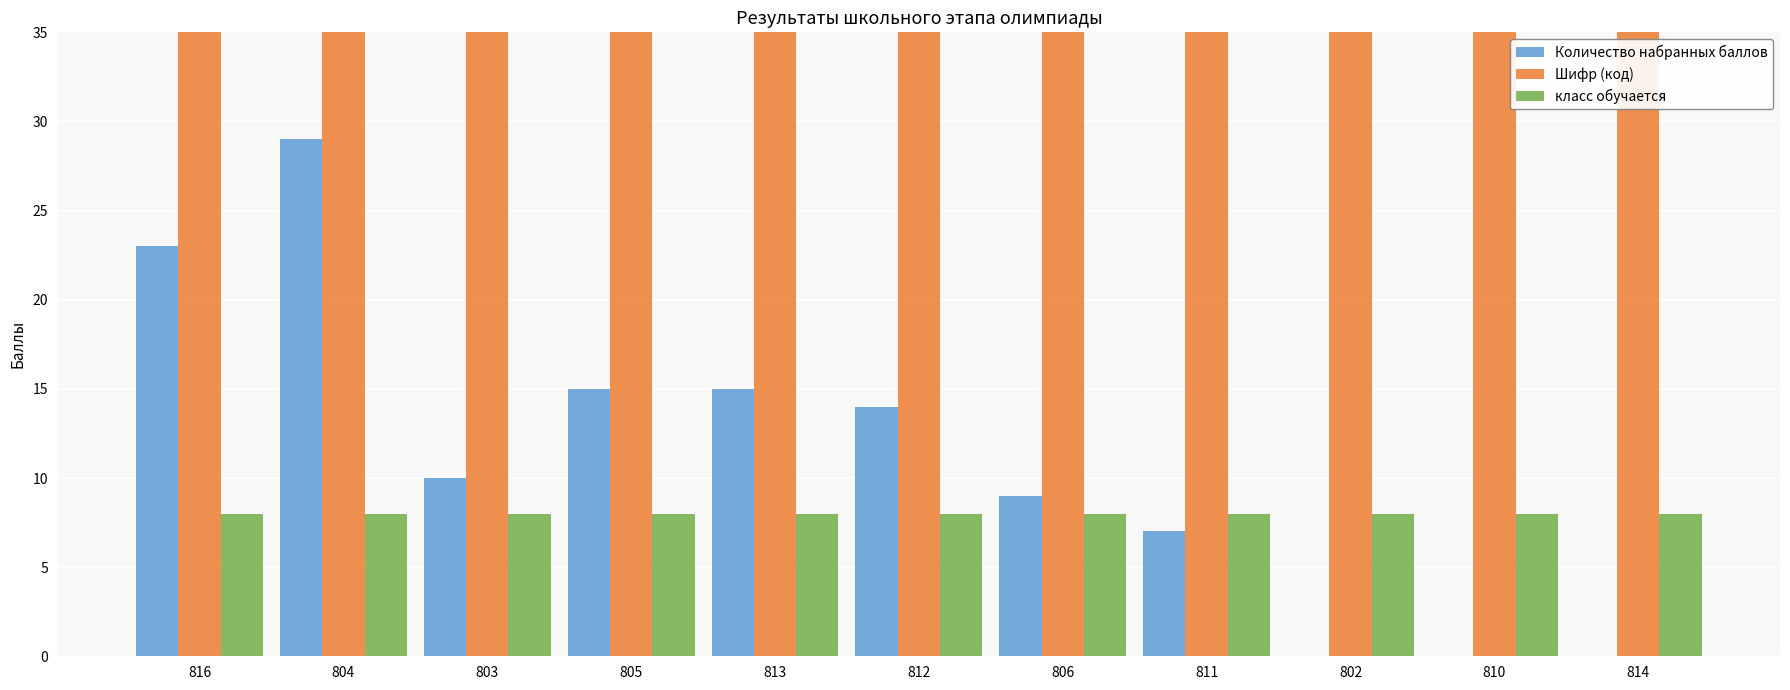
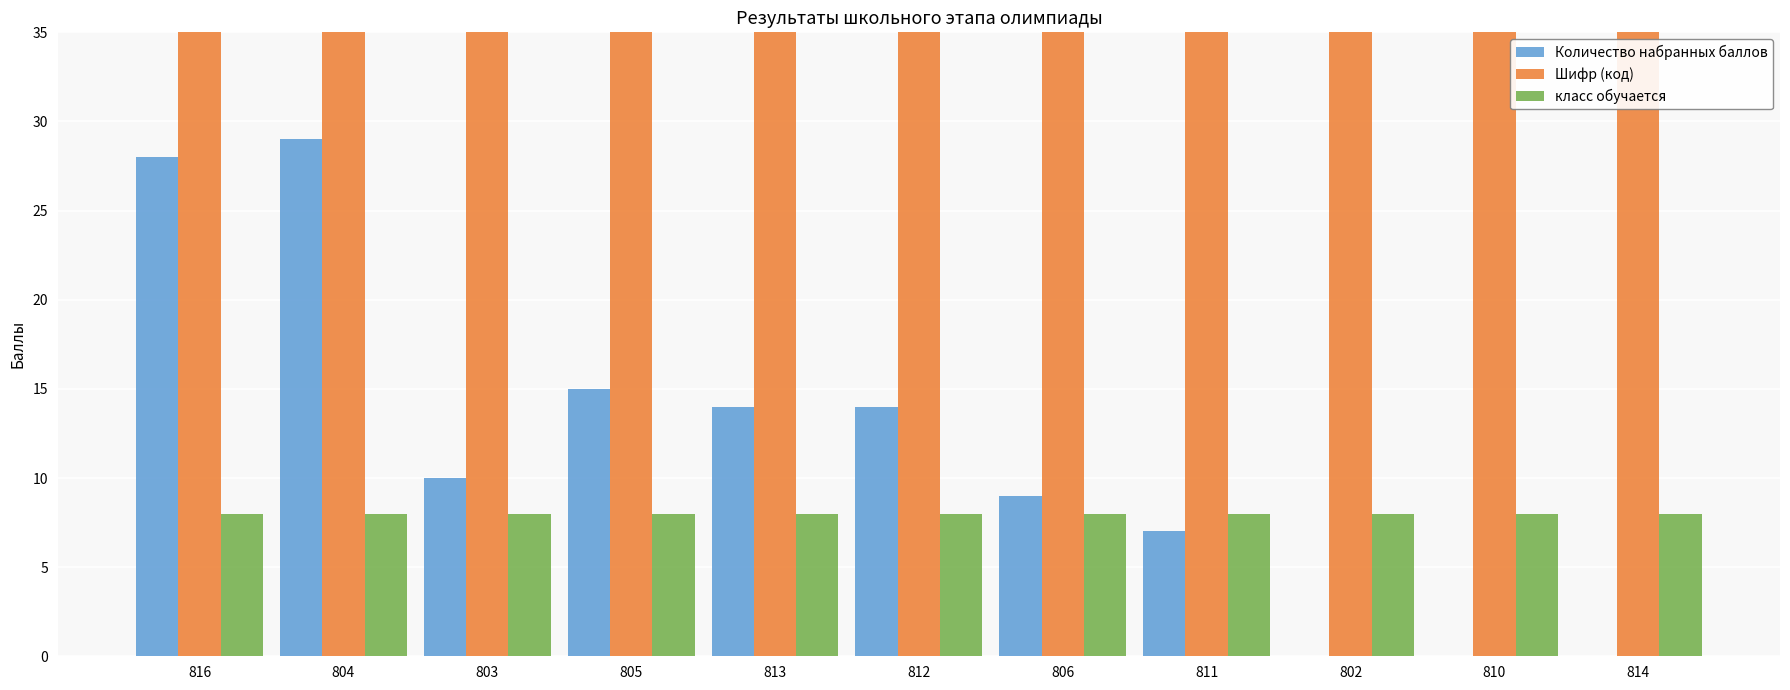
  {
    "Количество набранных баллов": {
-     "816": 23,
+     "816": 28,
      "804": 29,
      "803": 10,
      "805": 15,
-     "813": 15,
+     "813": 14,
      "812": 14,
      "806": 9,
      "811": 7,
      "802": 0,
      "810": 0,
      "814": 0
    },
    "класс обучается": {
      "816": 8,
      "804": 8,
      "803": 8,
      "805": 8,
      "813": 8,
      "812": 8,
      "806": 8,
      "811": 8,
      "802": 8,
      "810": 8,
      "814": 8
    }
  }
